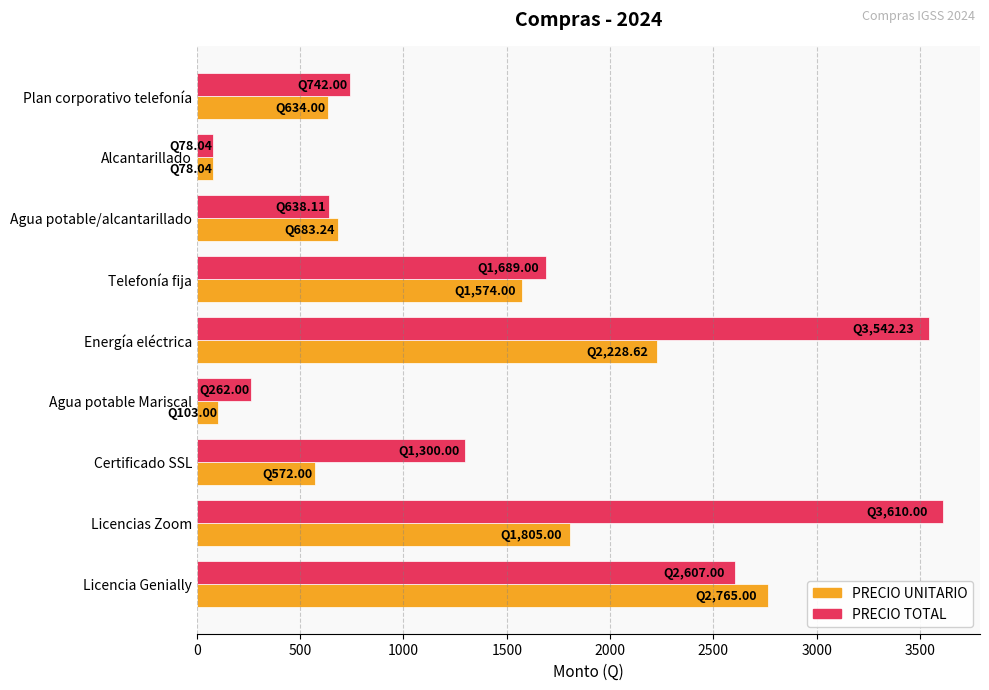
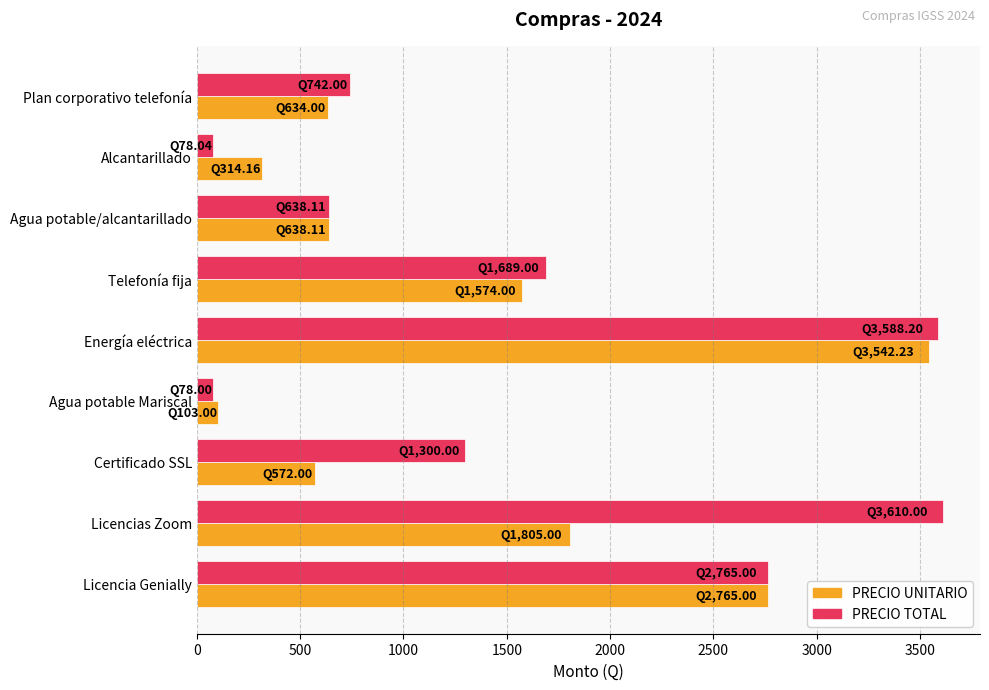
  {
    "PRECIO UNITARIO": {
-     "Alcantarillado": "78.04",
-     "Agua potable/alcantarillado": "683.24",
-     "Energía eléctrica": "2,228.62"
+     "Alcantarillado": "314.16",
+     "Agua potable/alcantarillado": "638.11",
+     "Energía eléctrica": "3,542.23"
    },
    "PRECIO TOTAL": {
-     "Energía eléctrica": "3,542.23",
-     "Agua potable Mariscal": "262.00",
-     "Licencia Genially": "2,607.00"
+     "Energía eléctrica": "3,588.20",
+     "Agua potable Mariscal": "78.00",
+     "Licencia Genially": "2,765.00"
    }
  }
